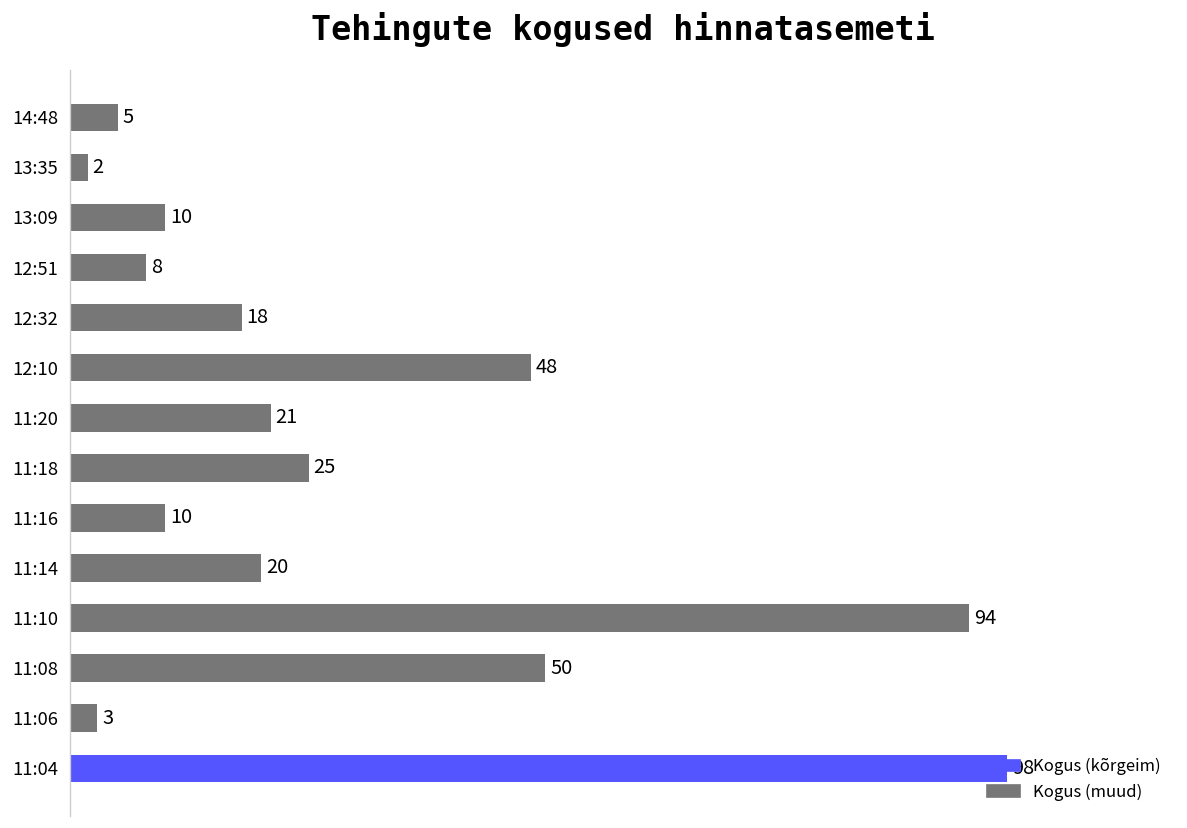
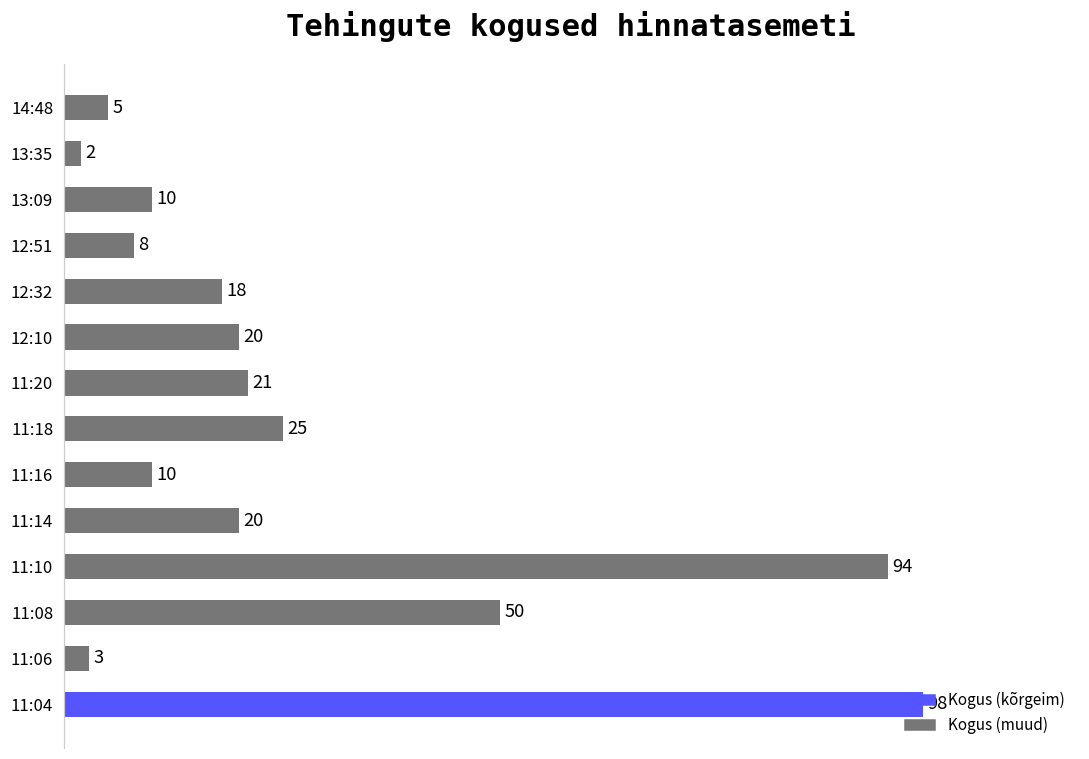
  {
    "14:48": 5,
    "13:35": 2,
    "13:09": 10,
    "12:51": 8,
    "12:32": 18,
-   "12:10": 48,
+   "12:10": 20,
    "11:20": 21,
    "11:18": 25,
    "11:16": 10,
    "11:14": 20,
    "11:10": 94,
    "11:08": 50,
    "11:06": 3,
    "11:04": 98
  }
